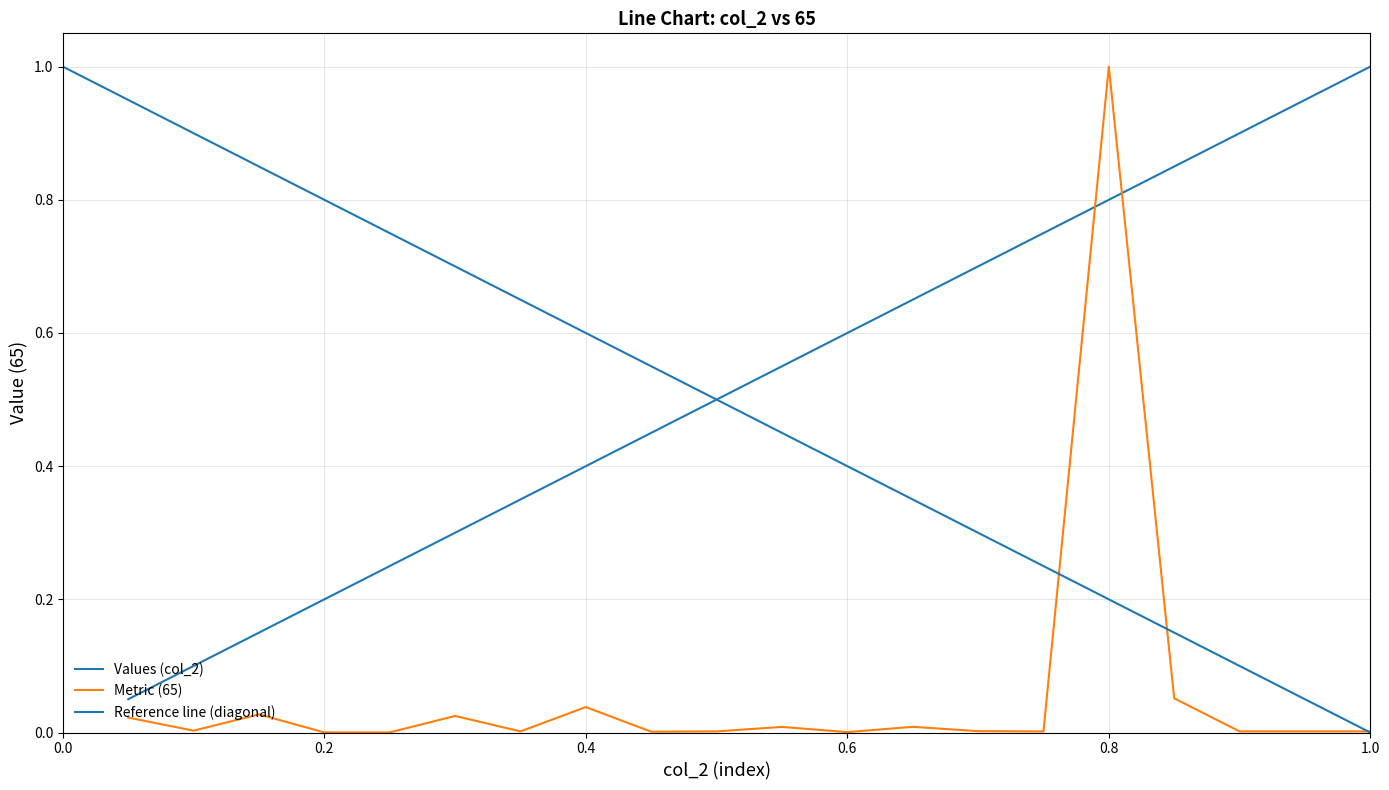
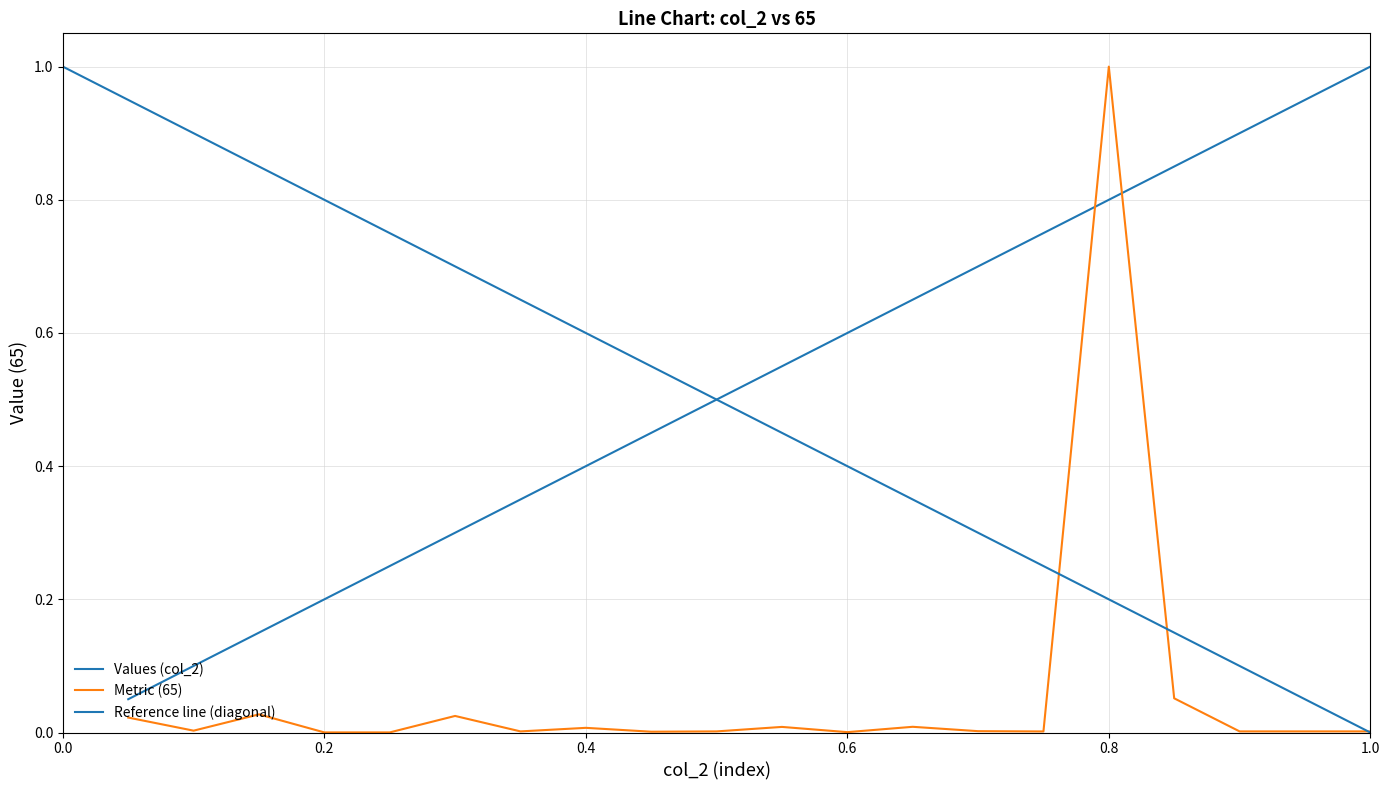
  {
    "Metric (65)": {
      "0.2": 0.00,
-     "0.4": 0.04,
+     "0.4": 0.01,
      "0.6": 0.00,
      "0.8": 1.00
    }
  }
